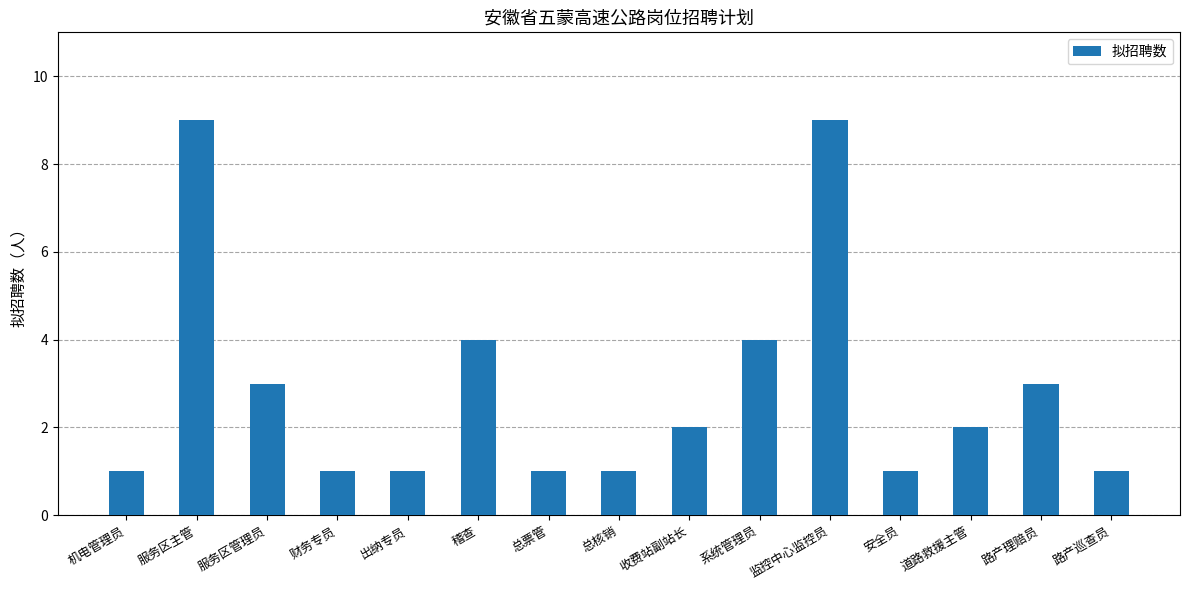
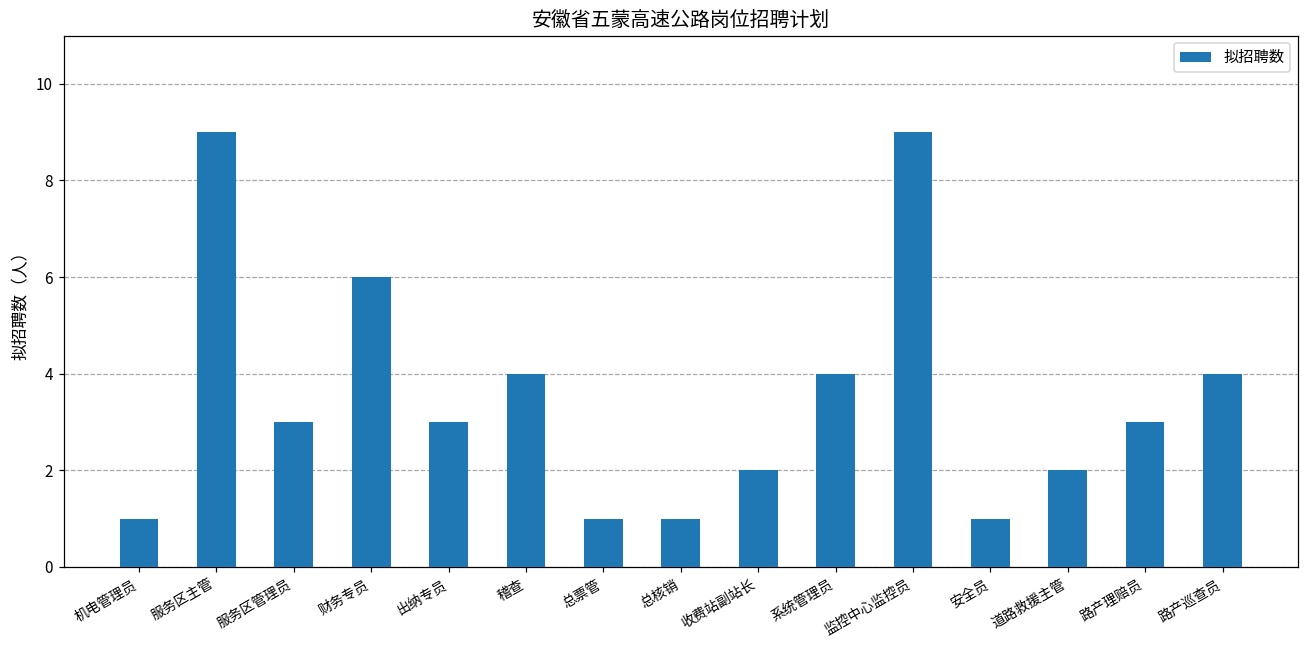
  {
    "机电管理员": 1,
    "服务区主管": 9,
    "服务区管理员": 3,
-   "财务专员": 1,
-   "出纳专员": 1,
+   "财务专员": 6,
+   "出纳专员": 3,
    "稽查": 4,
    "总票管": 1,
    "总核销": 1,
    "收费站副站长": 2,
    "系统管理员": 4,
    "监控中心监控员": 9,
    "安全员": 1,
    "道路救援主管": 2,
    "路产理赔员": 3,
-   "路产巡查员": 1
+   "路产巡查员": 4
  }
